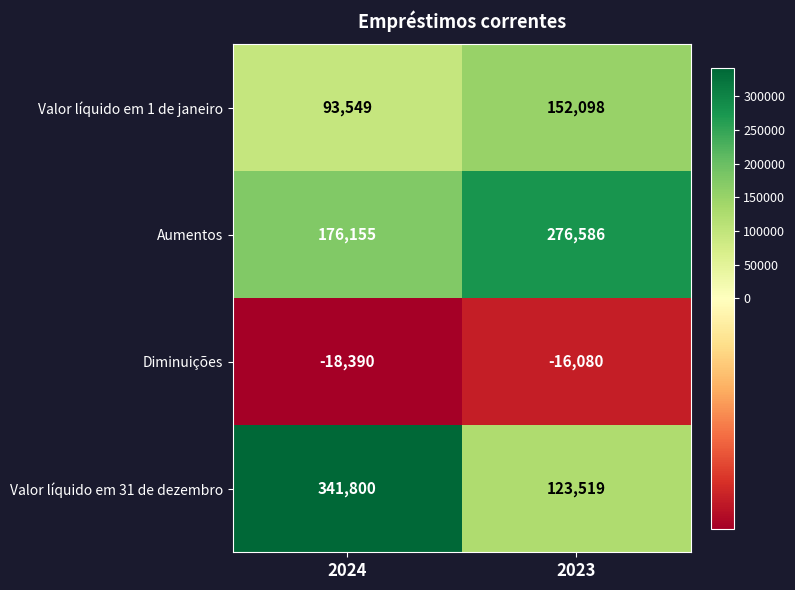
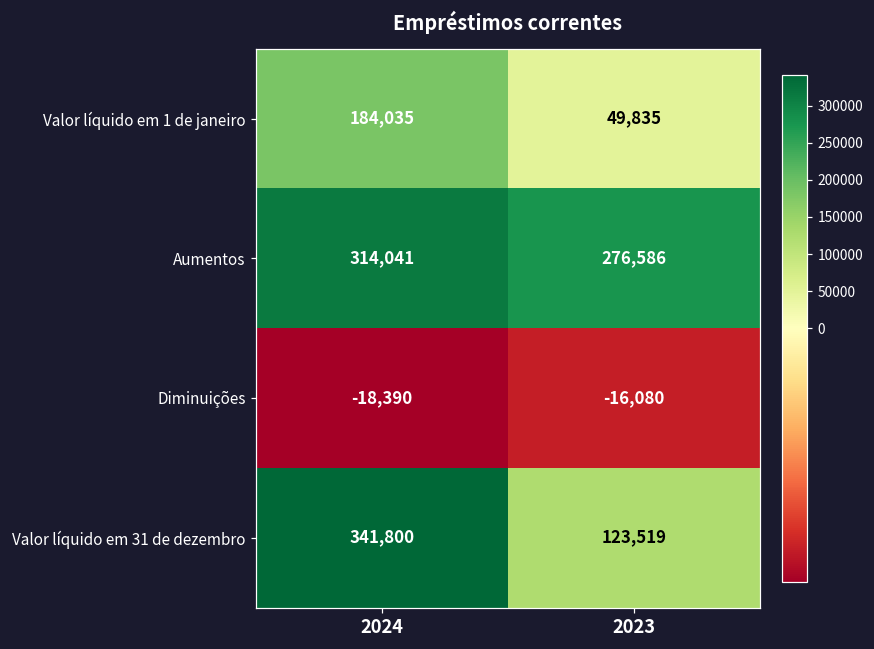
  {
    "Valor líquido em 1 de janeiro": {
-     "2024": "93,549",
-     "2023": "152,098"
+     "2024": "184,035",
+     "2023": "49,835"
    },
    "Aumentos": {
-     "2024": "176,155",
+     "2024": "314,041",
      "2023": "276,586"
    },
    "Diminuições": {
      "2024": "-18,390",
      "2023": "-16,080"
    },
    "Valor líquido em 31 de dezembro": {
      "2024": "341,800",
      "2023": "123,519"
    }
  }
